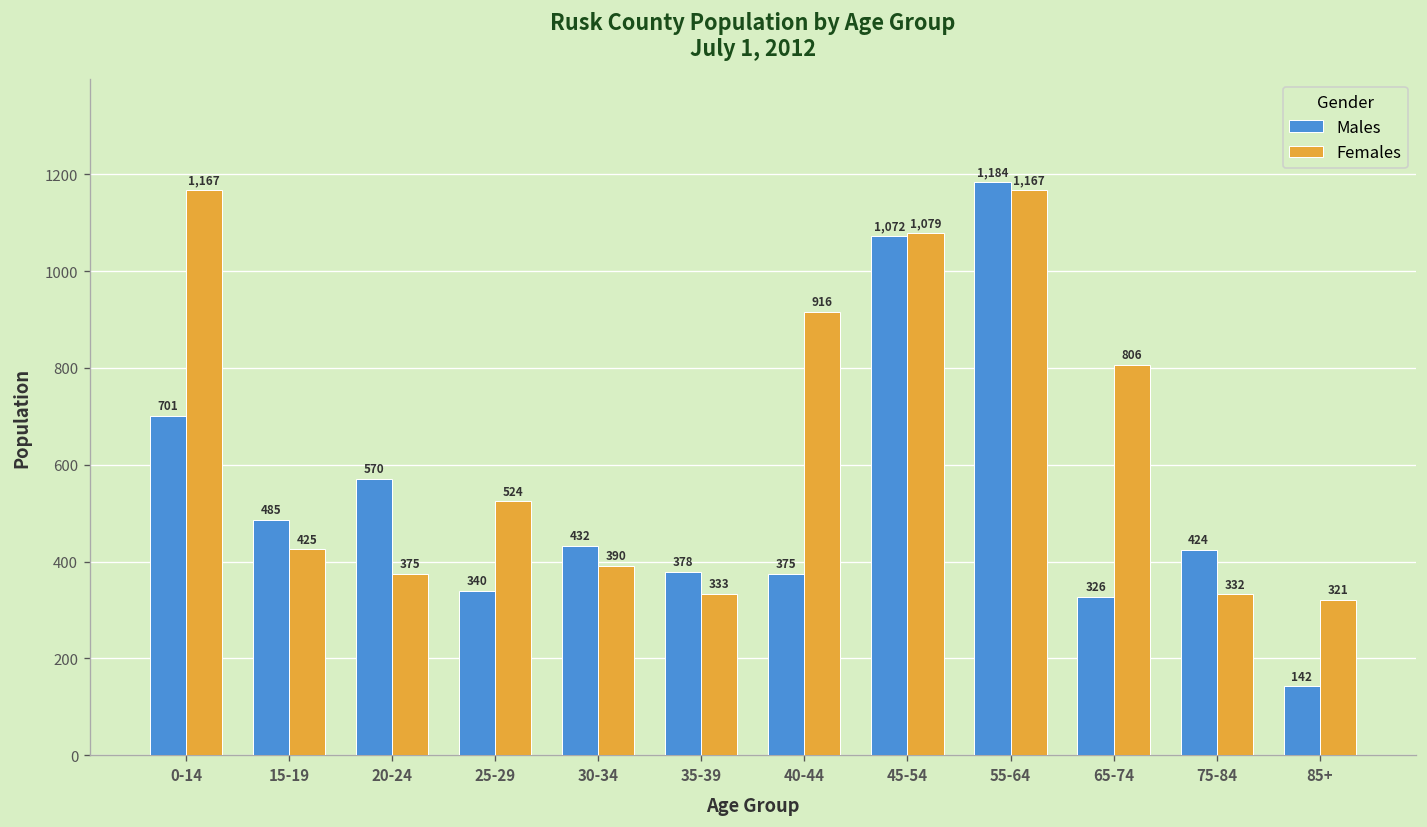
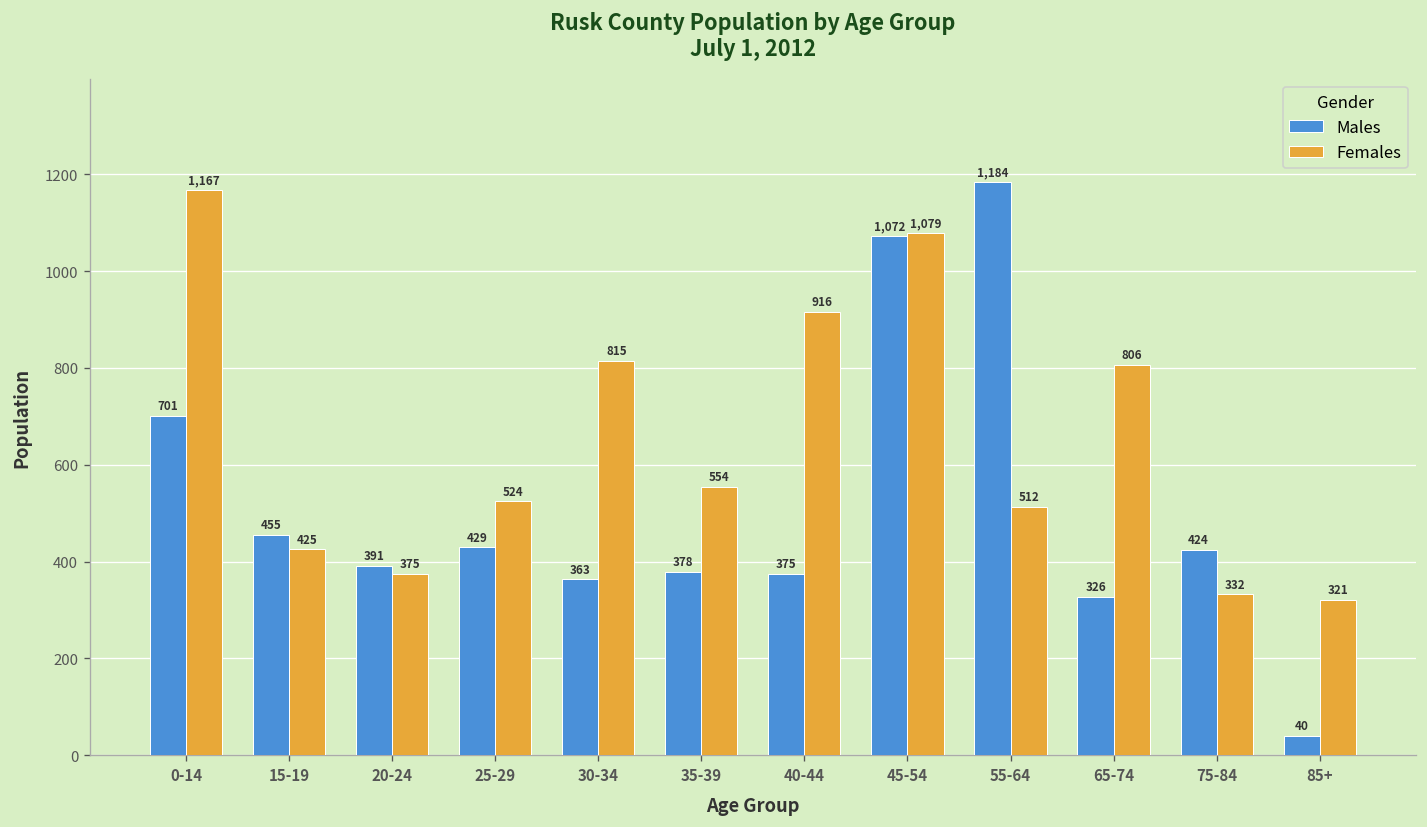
  {
    "Males": {
      "0-14": "701",
-     "15-19": "485",
-     "20-24": "570",
-     "25-29": "340",
-     "30-34": "432",
+     "15-19": "455",
+     "20-24": "391",
+     "25-29": "429",
+     "30-34": "363",
      "35-39": "378",
      "40-44": "375",
      "45-54": "1,072",
      "55-64": "1,184",
      "65-74": "326",
      "75-84": "424",
-     "85+": "142"
+     "85+": "40"
    },
    "Females": {
      "0-14": "1,167",
      "15-19": "425",
      "20-24": "375",
      "25-29": "524",
-     "30-34": "390",
-     "35-39": "333",
+     "30-34": "815",
+     "35-39": "554",
      "40-44": "916",
      "45-54": "1,079",
-     "55-64": "1,167",
+     "55-64": "512",
      "65-74": "806",
      "75-84": "332",
      "85+": "321"
    }
  }
